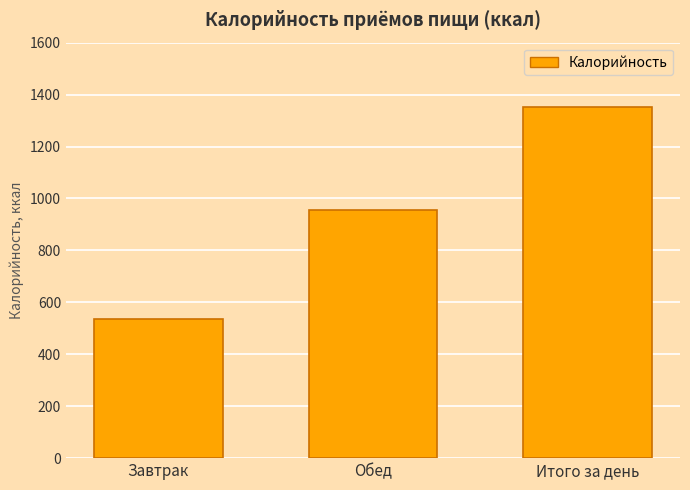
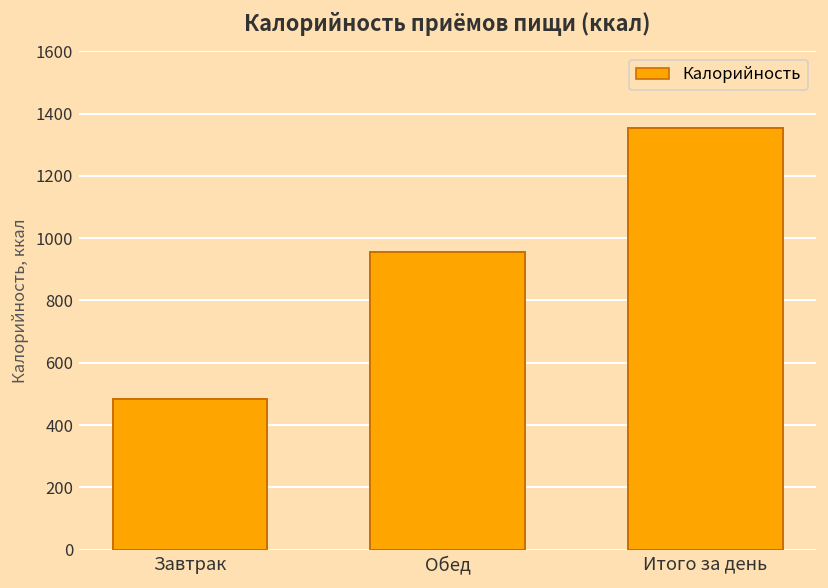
  {
-   "Завтрак": 540,
+   "Завтрак": 480,
    "Обед": 960,
    "Итого за день": 1350
  }
